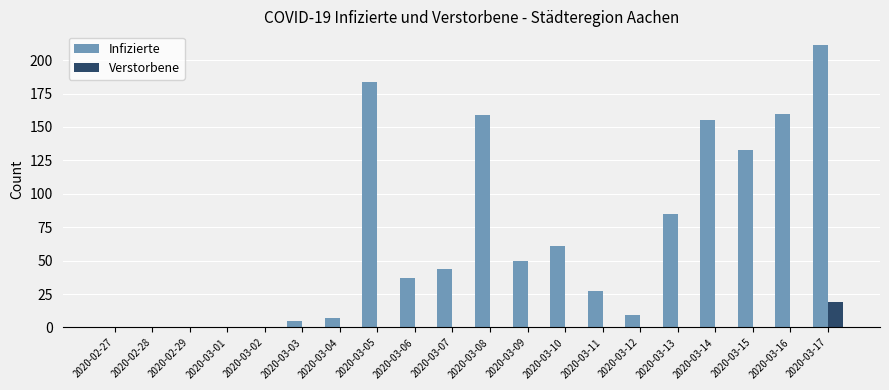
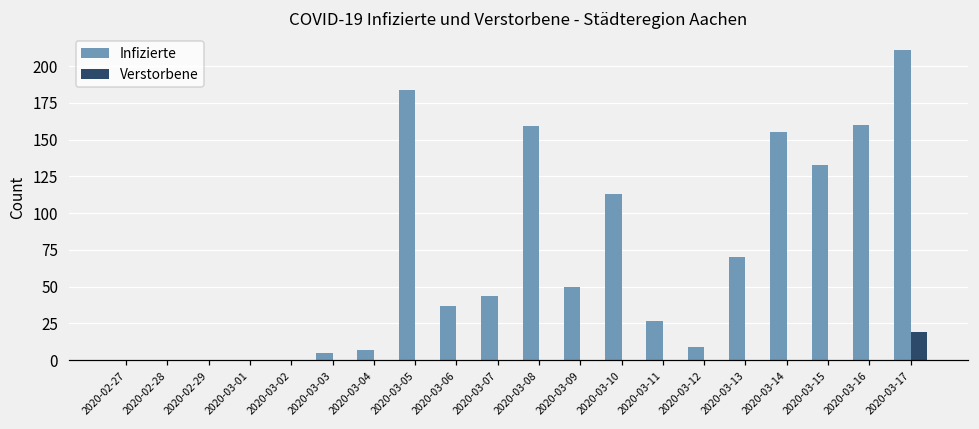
  {
    "Infizierte": {
      "2020-02-27": 0,
      "2020-02-28": 0,
      "2020-02-29": 0,
      "2020-03-01": 0,
      "2020-03-02": 0,
      "2020-03-03": 5,
      "2020-03-04": 7,
      "2020-03-05": 184,
      "2020-03-06": 37,
      "2020-03-07": 44,
      "2020-03-08": 159,
      "2020-03-09": 50,
-     "2020-03-10": 61,
+     "2020-03-10": 113,
      "2020-03-11": 27,
      "2020-03-12": 9,
-     "2020-03-13": 85,
+     "2020-03-13": 70,
      "2020-03-14": 155,
      "2020-03-15": 133,
      "2020-03-16": 160,
      "2020-03-17": 211
    },
    "Verstorbene": {
      "2020-02-27": 0,
      "2020-02-28": 0,
      "2020-02-29": 0,
      "2020-03-01": 0,
      "2020-03-02": 0,
      "2020-03-03": 0,
      "2020-03-04": 0,
      "2020-03-05": 0,
      "2020-03-06": 0,
      "2020-03-07": 0,
      "2020-03-08": 0,
      "2020-03-09": 0,
      "2020-03-10": 0,
      "2020-03-11": 0,
      "2020-03-12": 0,
      "2020-03-13": 0,
      "2020-03-14": 0,
      "2020-03-15": 0,
      "2020-03-16": 0,
      "2020-03-17": 19
    }
  }
